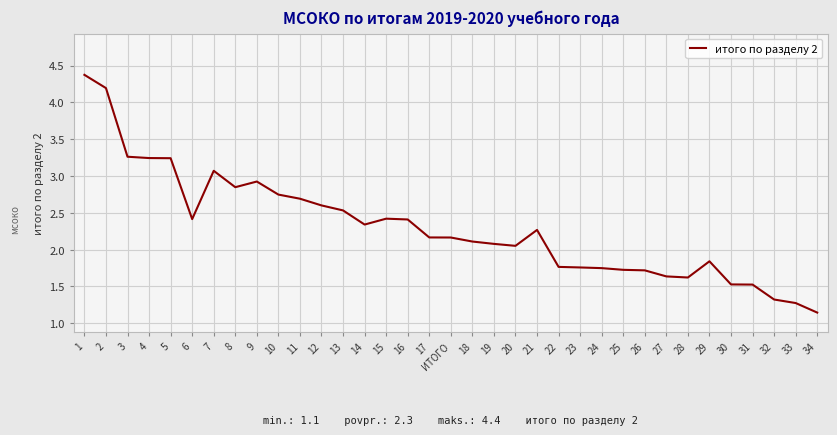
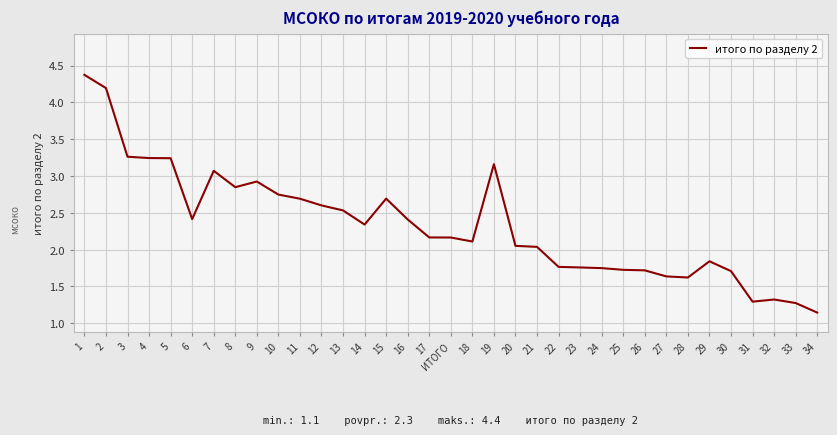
  {
    "1": 4.4,
    "2": 4.2,
    "3": 3.3,
    "4": 3.2,
    "5": 3.2,
    "6": 2.4,
    "7": 3.1,
    "8": 2.8,
    "9": 2.9,
    "10": 2.7,
    "11": 2.7,
    "12": 2.6,
    "13": 2.5,
    "14": 2.3,
-   "15": 2.4,
+   "15": 2.7,
    "16": 2.4,
    "17": 2.2,
    "ИТОГО": 2.2,
    "18": 2.1,
-   "19": 2.1,
+   "19": 3.2,
    "20": 2.1,
-   "21": 2.3,
+   "21": 2.0,
    "22": 1.8,
    "23": 1.8,
    "24": 1.7,
    "25": 1.7,
    "26": 1.7,
    "27": 1.6,
    "28": 1.6,
    "29": 1.8,
-   "30": 1.5,
-   "31": 1.5,
+   "30": 1.7,
+   "31": 1.3,
    "32": 1.3,
    "33": 1.3,
    "34": 1.1
  }
